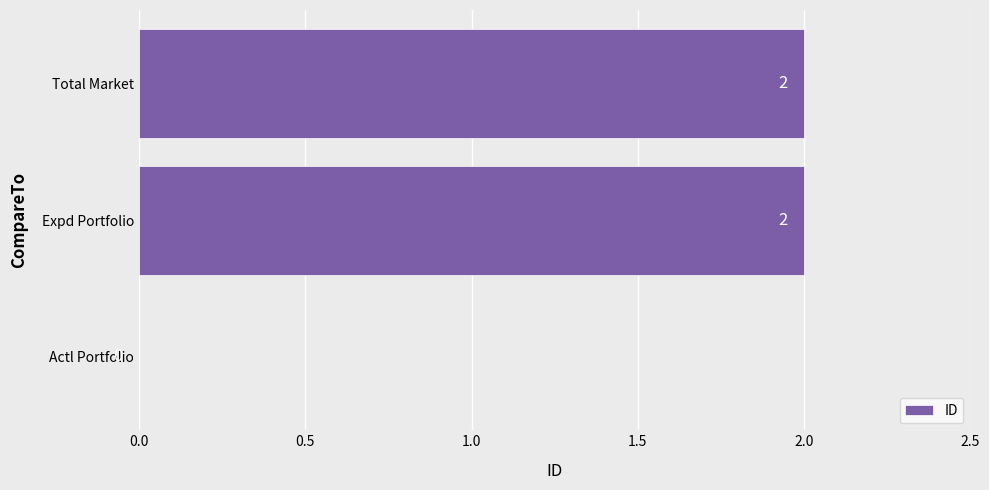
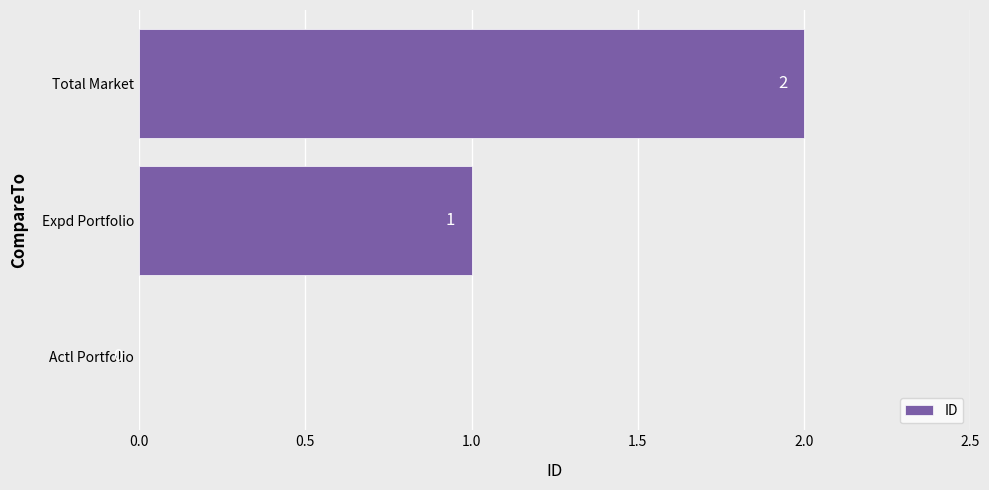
  {
    "Total Market": 2,
-   "Expd Portfolio": 2
+   "Expd Portfolio": 1
  }
